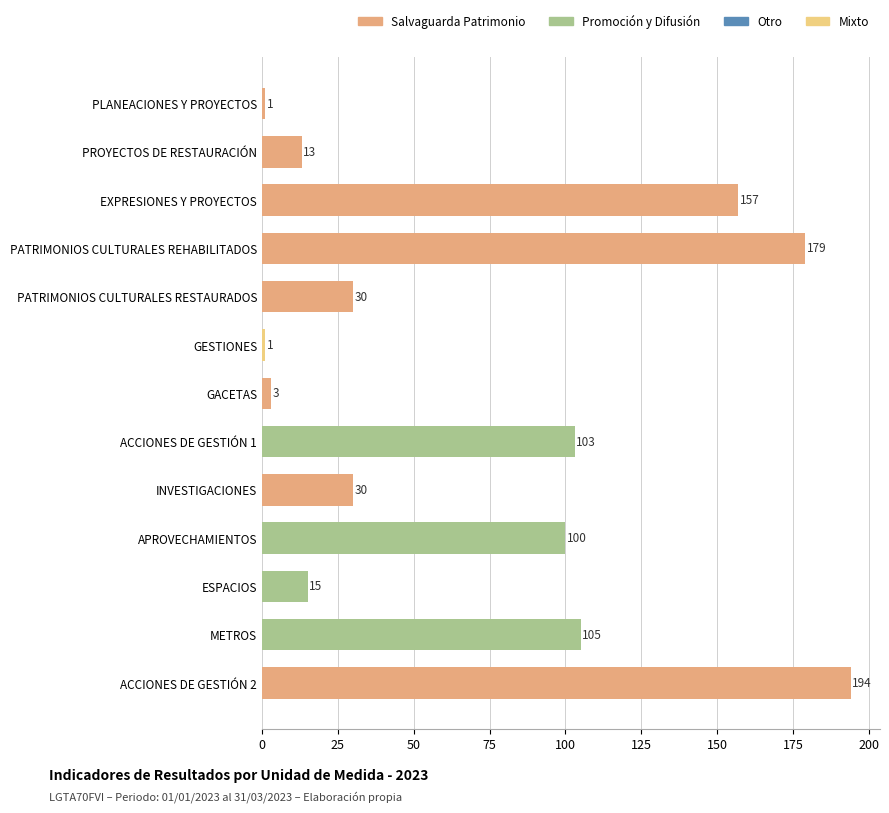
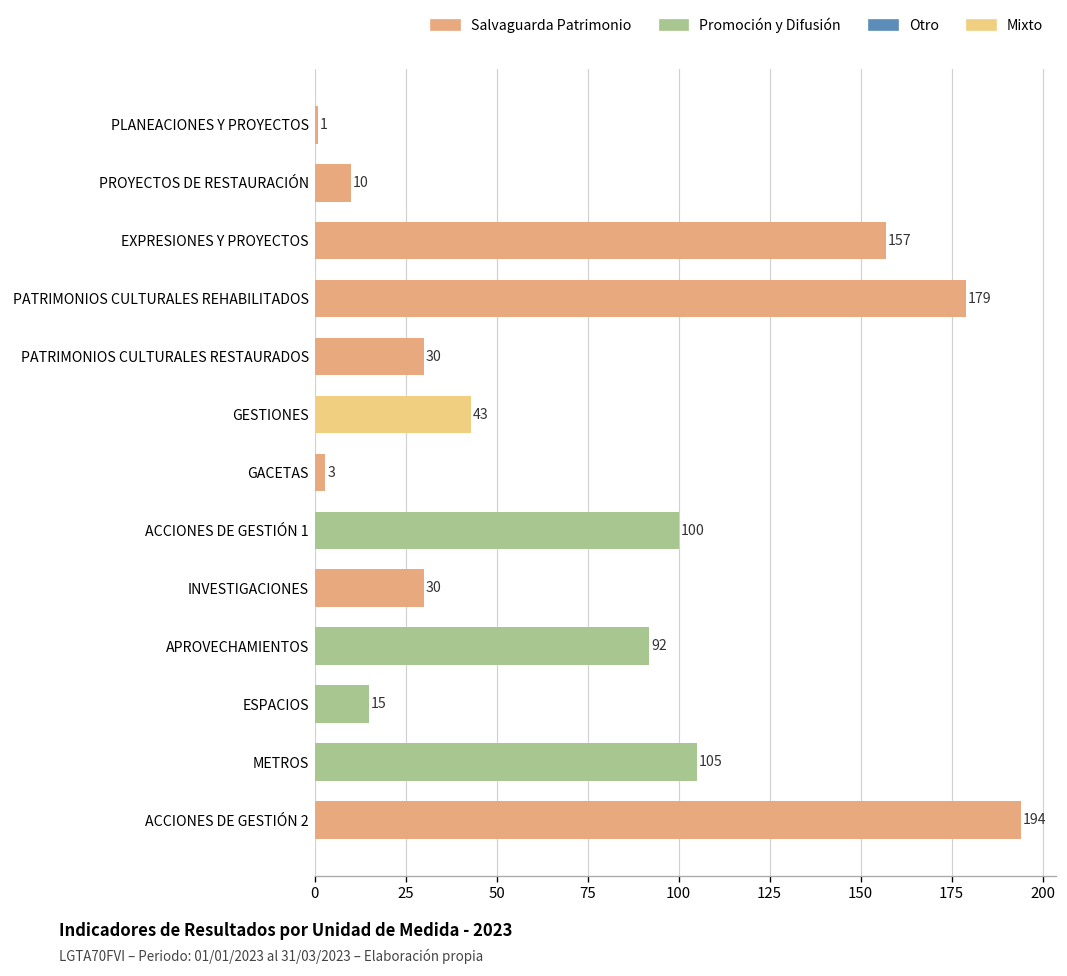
  {
    "PLANEACIONES Y PROYECTOS": 1,
-   "PROYECTOS DE RESTAURACIÓN": 13,
+   "PROYECTOS DE RESTAURACIÓN": 10,
    "EXPRESIONES Y PROYECTOS": 157,
    "PATRIMONIOS CULTURALES REHABILITADOS": 179,
    "PATRIMONIOS CULTURALES RESTAURADOS": 30,
-   "GESTIONES": 1,
+   "GESTIONES": 43,
    "GACETAS": 3,
-   "ACCIONES DE GESTIÓN 1": 103,
+   "ACCIONES DE GESTIÓN 1": 100,
    "INVESTIGACIONES": 30,
-   "APROVECHAMIENTOS": 100,
+   "APROVECHAMIENTOS": 92,
    "ESPACIOS": 15,
    "METROS": 105,
    "ACCIONES DE GESTIÓN 2": 194
  }
